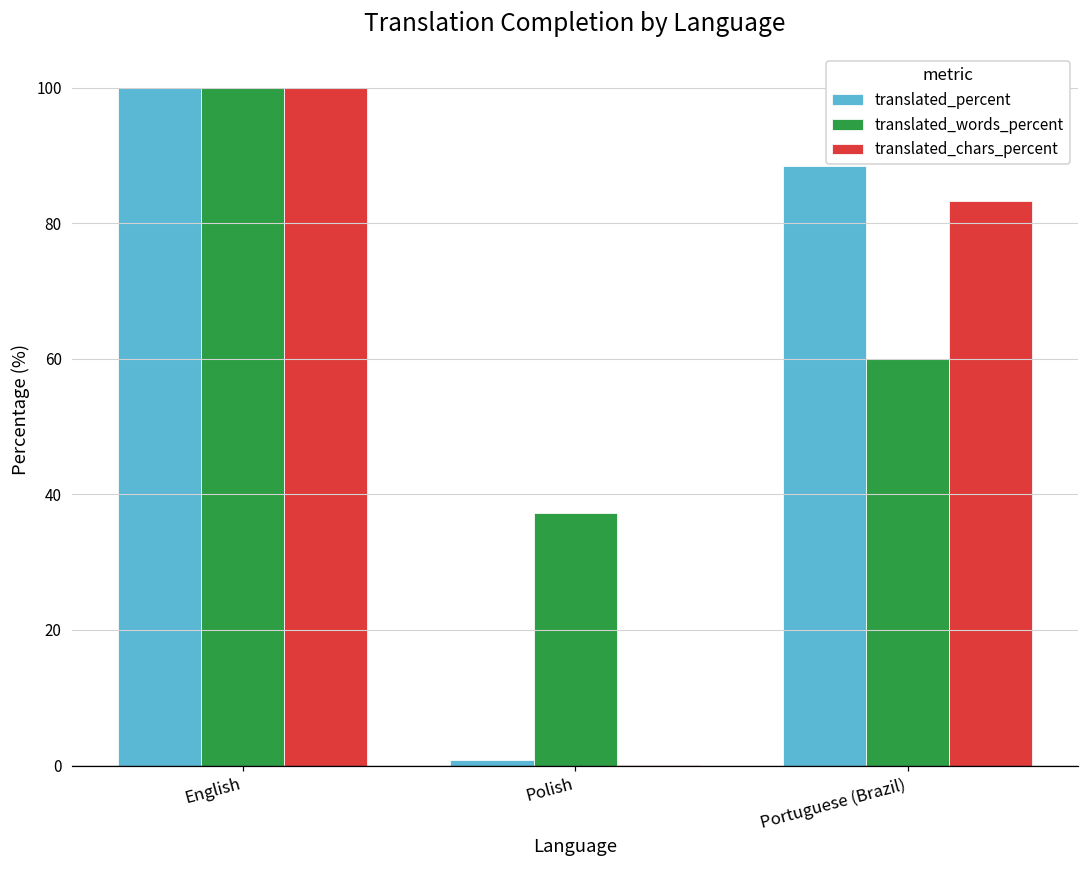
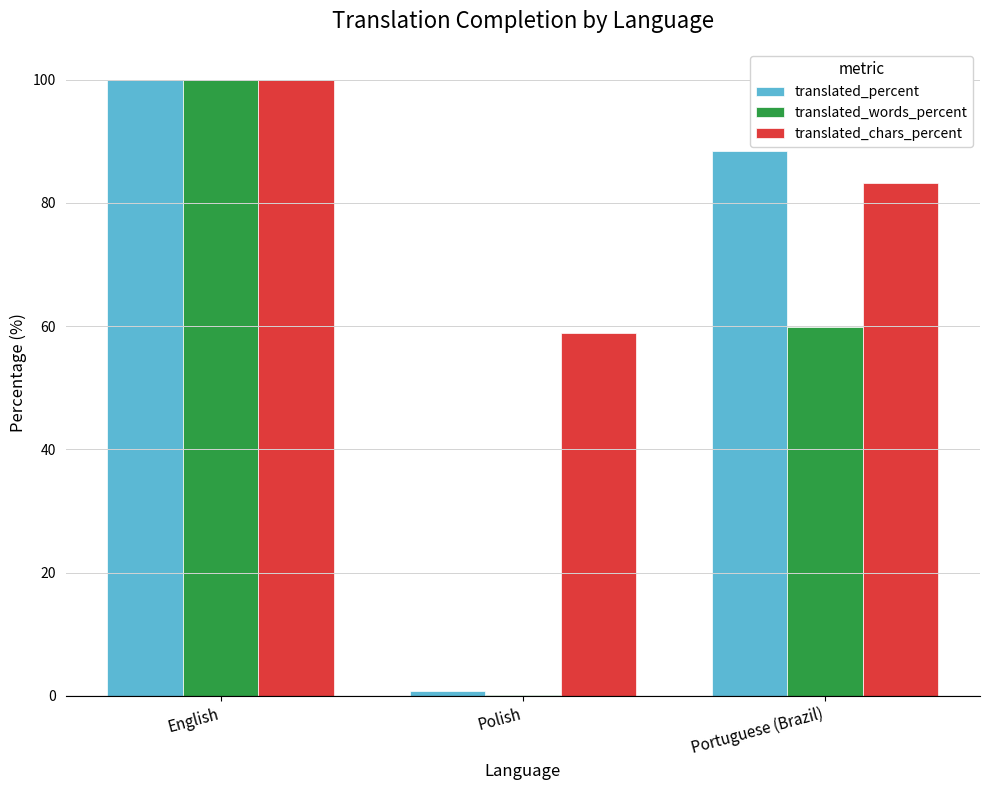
  {
    "translated_percent": {
      "English": 100,
      "Polish": 1,
      "Portuguese (Brazil)": 89
    },
    "translated_words_percent": {
      "English": 100,
-     "Polish": 37,
+     "Polish": 0,
      "Portuguese (Brazil)": 60
    },
    "translated_chars_percent": {
      "English": 100,
-     "Polish": 0,
+     "Polish": 59,
      "Portuguese (Brazil)": 83
    }
  }
